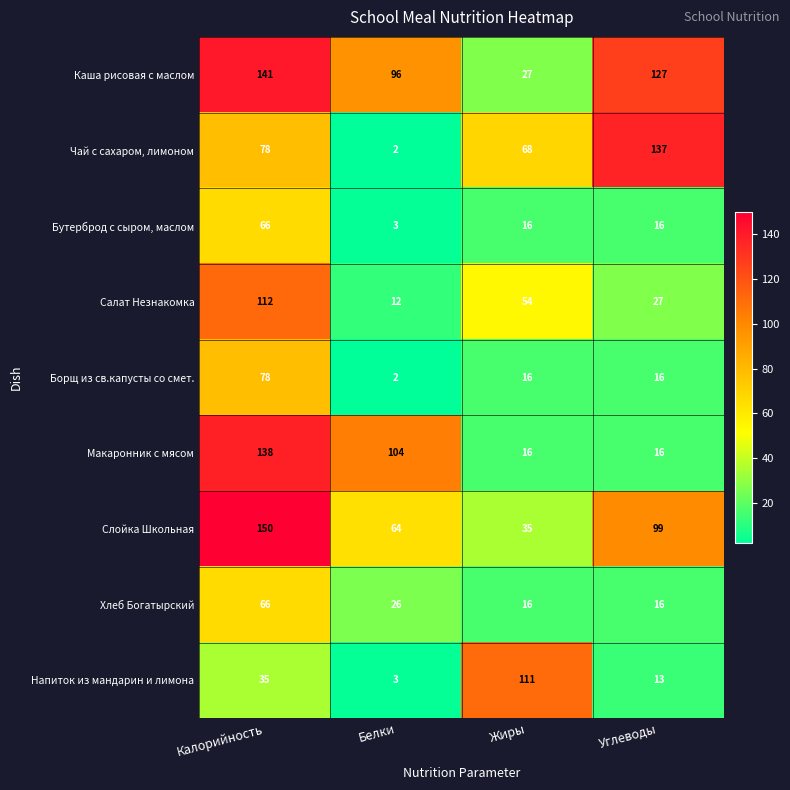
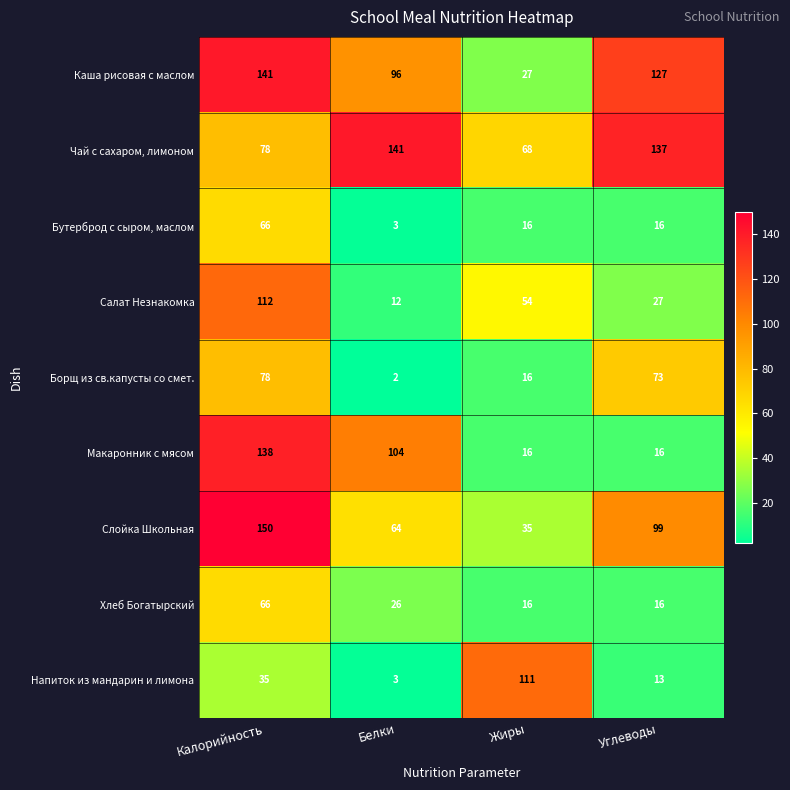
  {
    "Каша рисовая с маслом": {
      "Калорийность": 141,
      "Белки": 96,
      "Жиры": 27,
      "Углеводы": 127
    },
    "Чай с сахаром, лимоном": {
      "Калорийность": 78,
-     "Белки": 2,
+     "Белки": 141,
      "Жиры": 68,
      "Углеводы": 137
    },
    "Бутерброд с сыром, маслом": {
      "Калорийность": 66,
      "Белки": 3,
      "Жиры": 16,
      "Углеводы": 16
    },
    "Салат Незнакомка": {
      "Калорийность": 112,
      "Белки": 12,
      "Жиры": 54,
      "Углеводы": 27
    },
    "Борщ из св.капусты со смет.": {
      "Калорийность": 78,
      "Белки": 2,
      "Жиры": 16,
-     "Углеводы": 16
+     "Углеводы": 73
    },
    "Макаронник с мясом": {
      "Калорийность": 138,
      "Белки": 104,
      "Жиры": 16,
      "Углеводы": 16
    },
    "Слойка Школьная": {
      "Калорийность": 150,
      "Белки": 64,
      "Жиры": 35,
      "Углеводы": 99
    },
    "Хлеб Богатырский": {
      "Калорийность": 66,
      "Белки": 26,
      "Жиры": 16,
      "Углеводы": 16
    },
    "Напиток из мандарин и лимона": {
      "Калорийность": 35,
      "Белки": 3,
      "Жиры": 111,
      "Углеводы": 13
    }
  }
